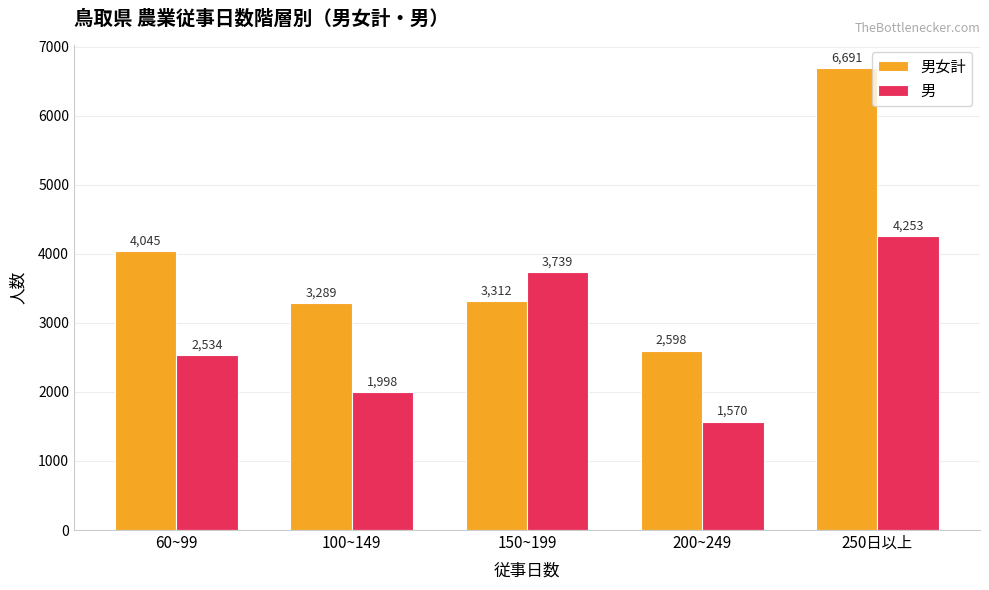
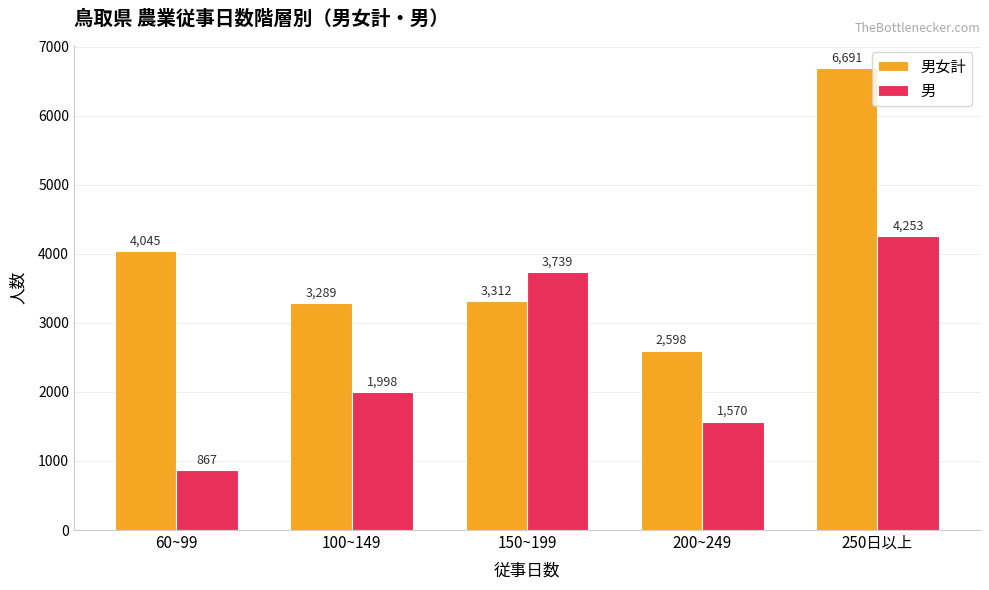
  {
    "男女計": {
      "60~99": "4,045",
      "100~149": "3,289",
      "150~199": "3,312",
      "200~249": "2,598",
      "250日以上": "6,691"
    },
    "男": {
-     "60~99": "2,534",
+     "60~99": "867",
      "100~149": "1,998",
      "150~199": "3,739",
      "200~249": "1,570",
      "250日以上": "4,253"
    }
  }
